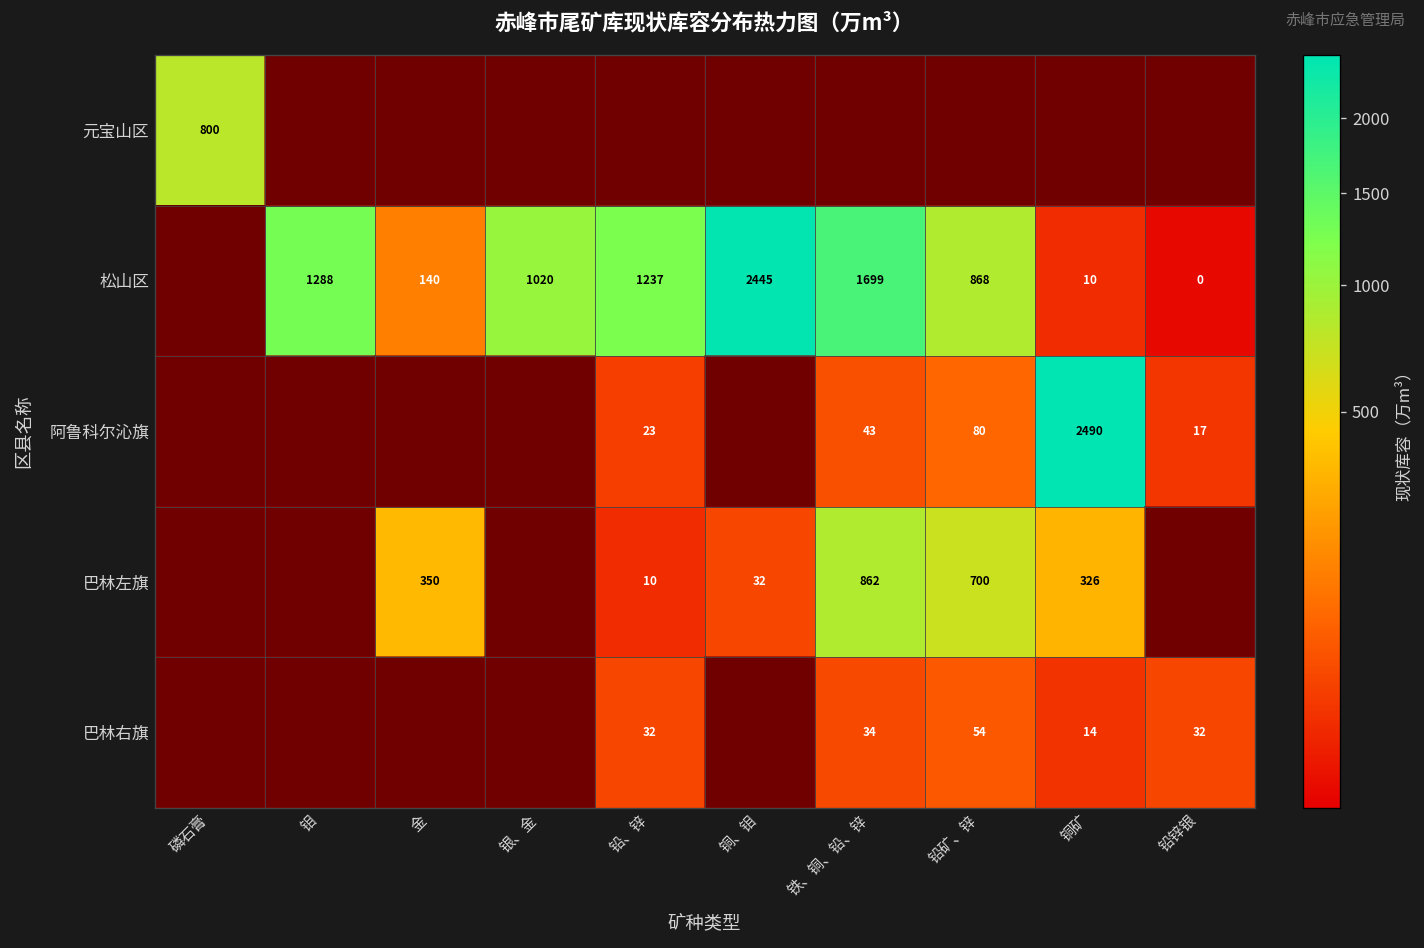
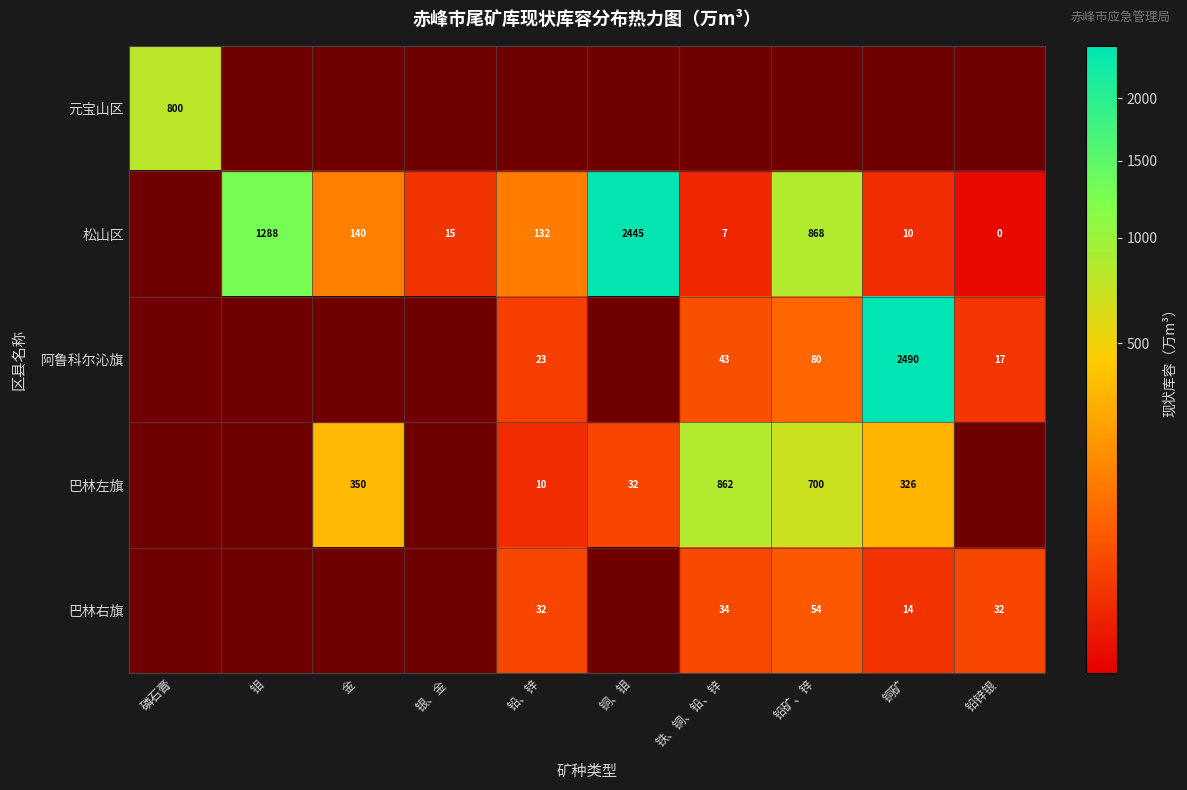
  {
    "元宝山区": {
      "磷石膏": 800
    },
    "松山区": {
      "钼": 1288,
      "金": 140,
-     "银、金": 1020,
-     "铅、锌": 1237,
+     "银、金": 15,
+     "铅、锌": 132,
      "铜、钼": 2445,
-     "铁、铜、铅、锌": 1699,
+     "铁、铜、铅、锌": 7,
      "铅矿、锌": 868,
      "铜矿": 10,
      "铅锌银": 0
    },
    "阿鲁科尔沁旗": {
      "铅、锌": 23,
      "铁、铜、铅、锌": 43,
      "铅矿、锌": 80,
      "铜矿": 2490,
      "铅锌银": 17
    },
    "巴林左旗": {
      "金": 350,
      "铅、锌": 10,
      "铜、钼": 32,
      "铁、铜、铅、锌": 862,
      "铅矿、锌": 700,
      "铜矿": 326
    },
    "巴林右旗": {
      "铅、锌": 32,
      "铁、铜、铅、锌": 34,
      "铅矿、锌": 54,
      "铜矿": 14,
      "铅锌银": 32
    }
  }
